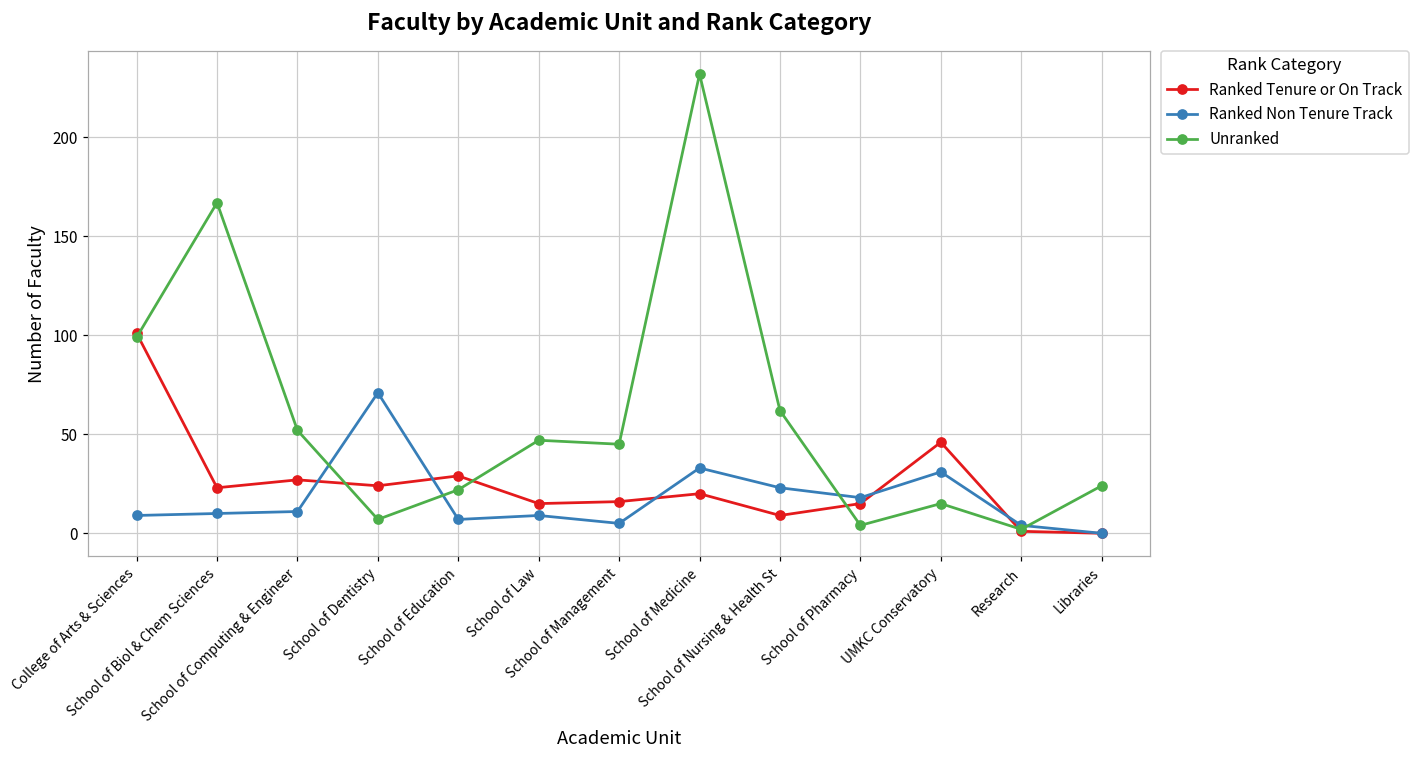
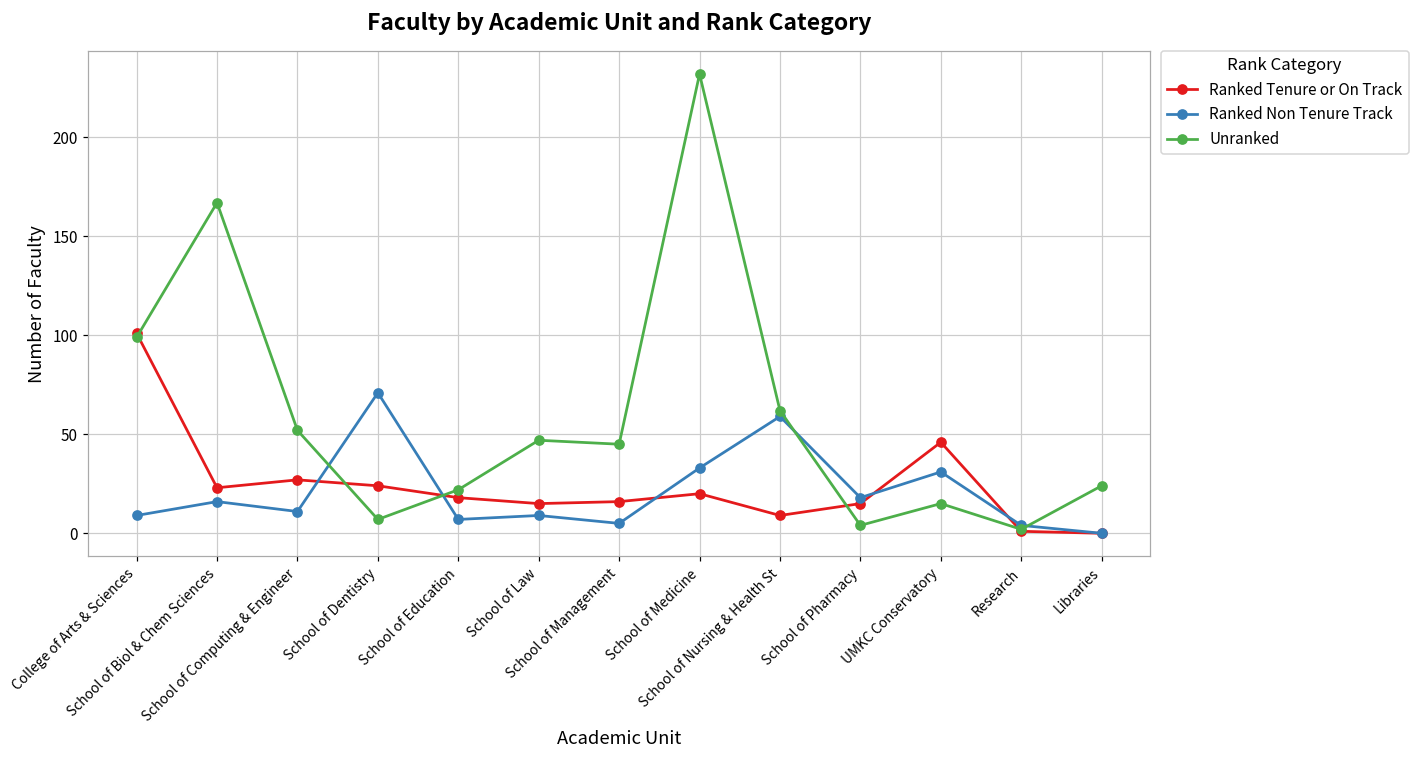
  {
    "Ranked Tenure or On Track": {
      "College of Arts & Sciences": 101,
      "School of Biol & Chem Sciences": 23,
      "School of Computing & Engineer": 27,
      "School of Dentistry": 24,
-     "School of Education": 29,
+     "School of Education": 18,
      "School of Law": 15,
      "School of Management": 16,
      "School of Medicine": 20,
      "School of Nursing & Health St": 9,
      "School of Pharmacy": 15,
      "UMKC Conservatory": 46
    },
    "Ranked Non Tenure Track": {
      "College of Arts & Sciences": 9,
-     "School of Biol & Chem Sciences": 10,
+     "School of Biol & Chem Sciences": 16,
      "School of Computing & Engineer": 11,
      "School of Dentistry": 71,
      "School of Education": 7,
      "School of Law": 9,
      "School of Management": 5,
      "School of Medicine": 33,
-     "School of Nursing & Health St": 23,
+     "School of Nursing & Health St": 59,
      "School of Pharmacy": 18,
      "UMKC Conservatory": 31,
      "Research": 4
    },
    "Unranked": {
      "College of Arts & Sciences": 99,
      "School of Biol & Chem Sciences": 167,
      "School of Computing & Engineer": 52,
      "School of Dentistry": 7,
      "School of Education": 22,
      "School of Law": 47,
      "School of Management": 45,
      "School of Medicine": 232,
      "School of Nursing & Health St": 62,
      "School of Pharmacy": 4,
      "UMKC Conservatory": 15,
      "Libraries": 24
    }
  }
